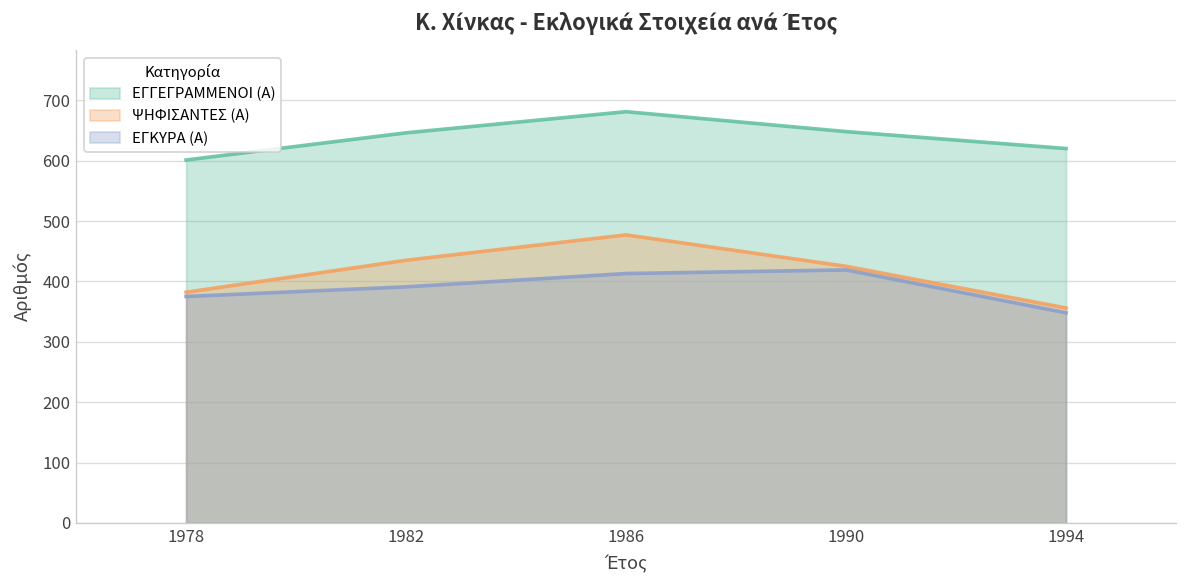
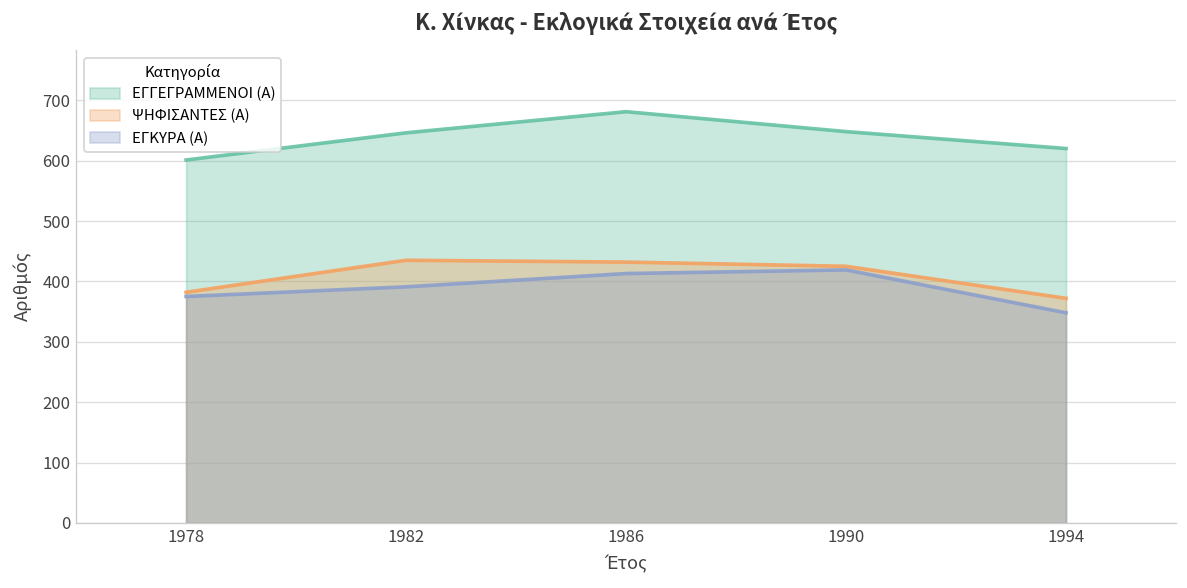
  {
    "ΨΗΦΙΣΑΝΤΕΣ (Α)": {
      "1978": 380,
      "1982": 440,
-     "1986": 480,
+     "1986": 430,
      "1990": 430,
-     "1994": 360
+     "1994": 370
    }
  }
